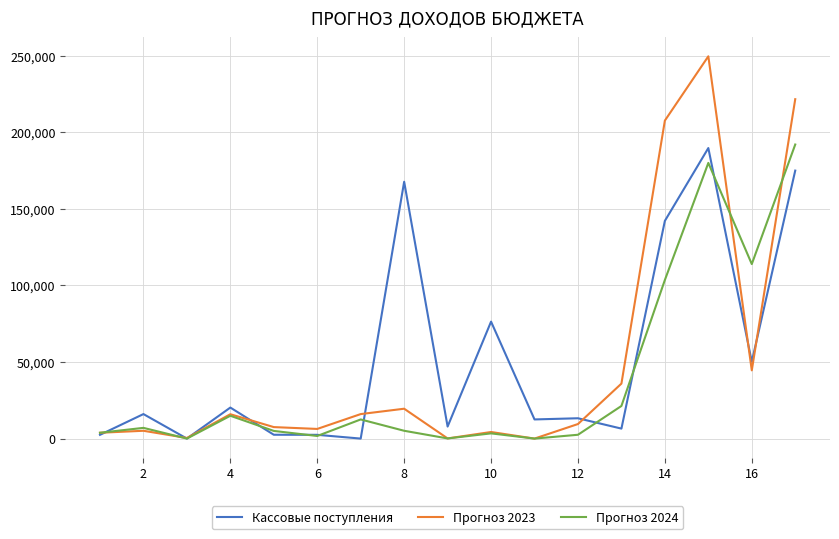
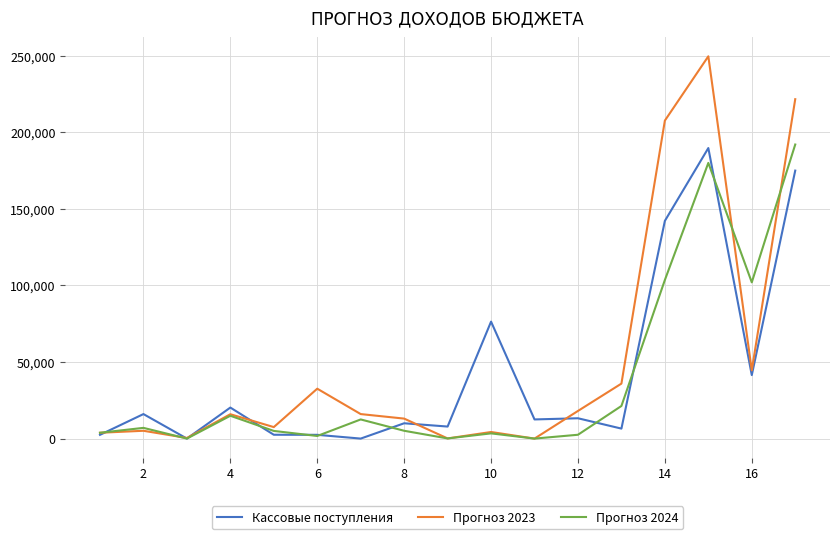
  {
    "Кассовые поступления": {
      "2": "16,000",
      "4": "20,000",
-     "8": "168,000",
+     "8": "10,000",
      "10": "76,000",
      "12": "13,000",
      "14": "142,000",
-     "16": "50,000"
+     "16": "41,000"
    },
    "Прогноз 2023": {
      "2": "5,000",
-     "6": "6,000",
-     "8": "20,000",
-     "12": "10,000",
+     "6": "33,000",
+     "8": "13,000",
+     "12": "18,000",
      "14": "208,000",
      "16": "45,000"
    },
    "Прогноз 2024": {
      "2": "7,000",
      "8": "5,000",
      "12": "3,000",
      "14": "104,000",
-     "16": "114,000"
+     "16": "102,000"
    }
  }
